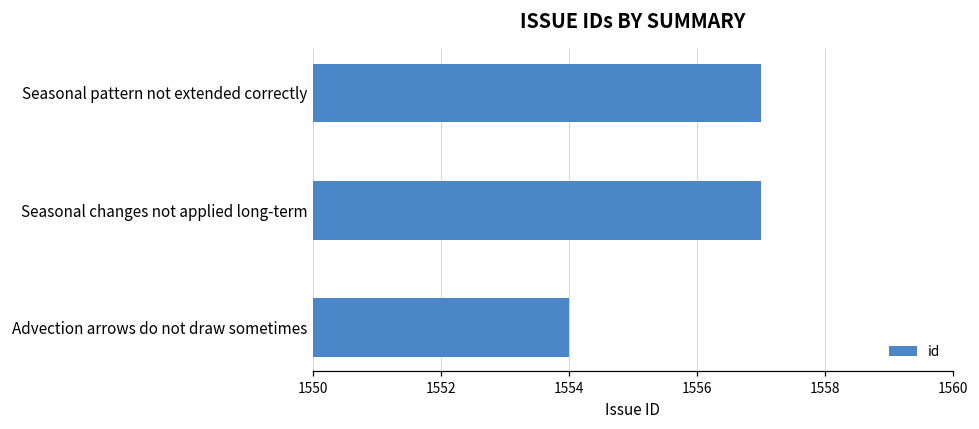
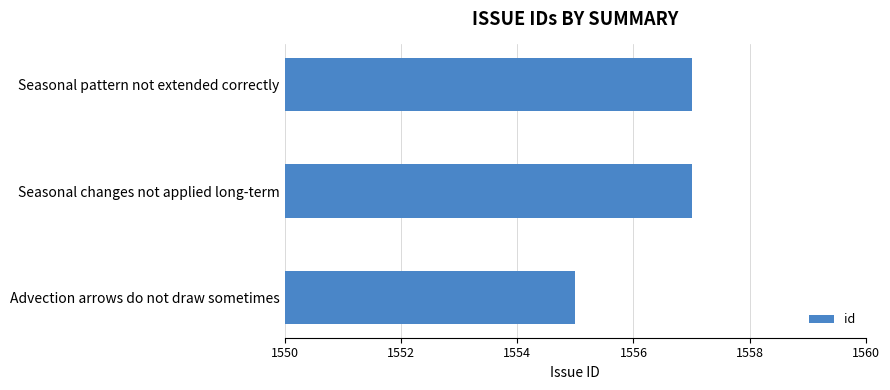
  {
    "Seasonal pattern not extended correctly": 1557,
    "Seasonal changes not applied long-term": 1557,
-   "Advection arrows do not draw sometimes": 1554
+   "Advection arrows do not draw sometimes": 1555
  }
